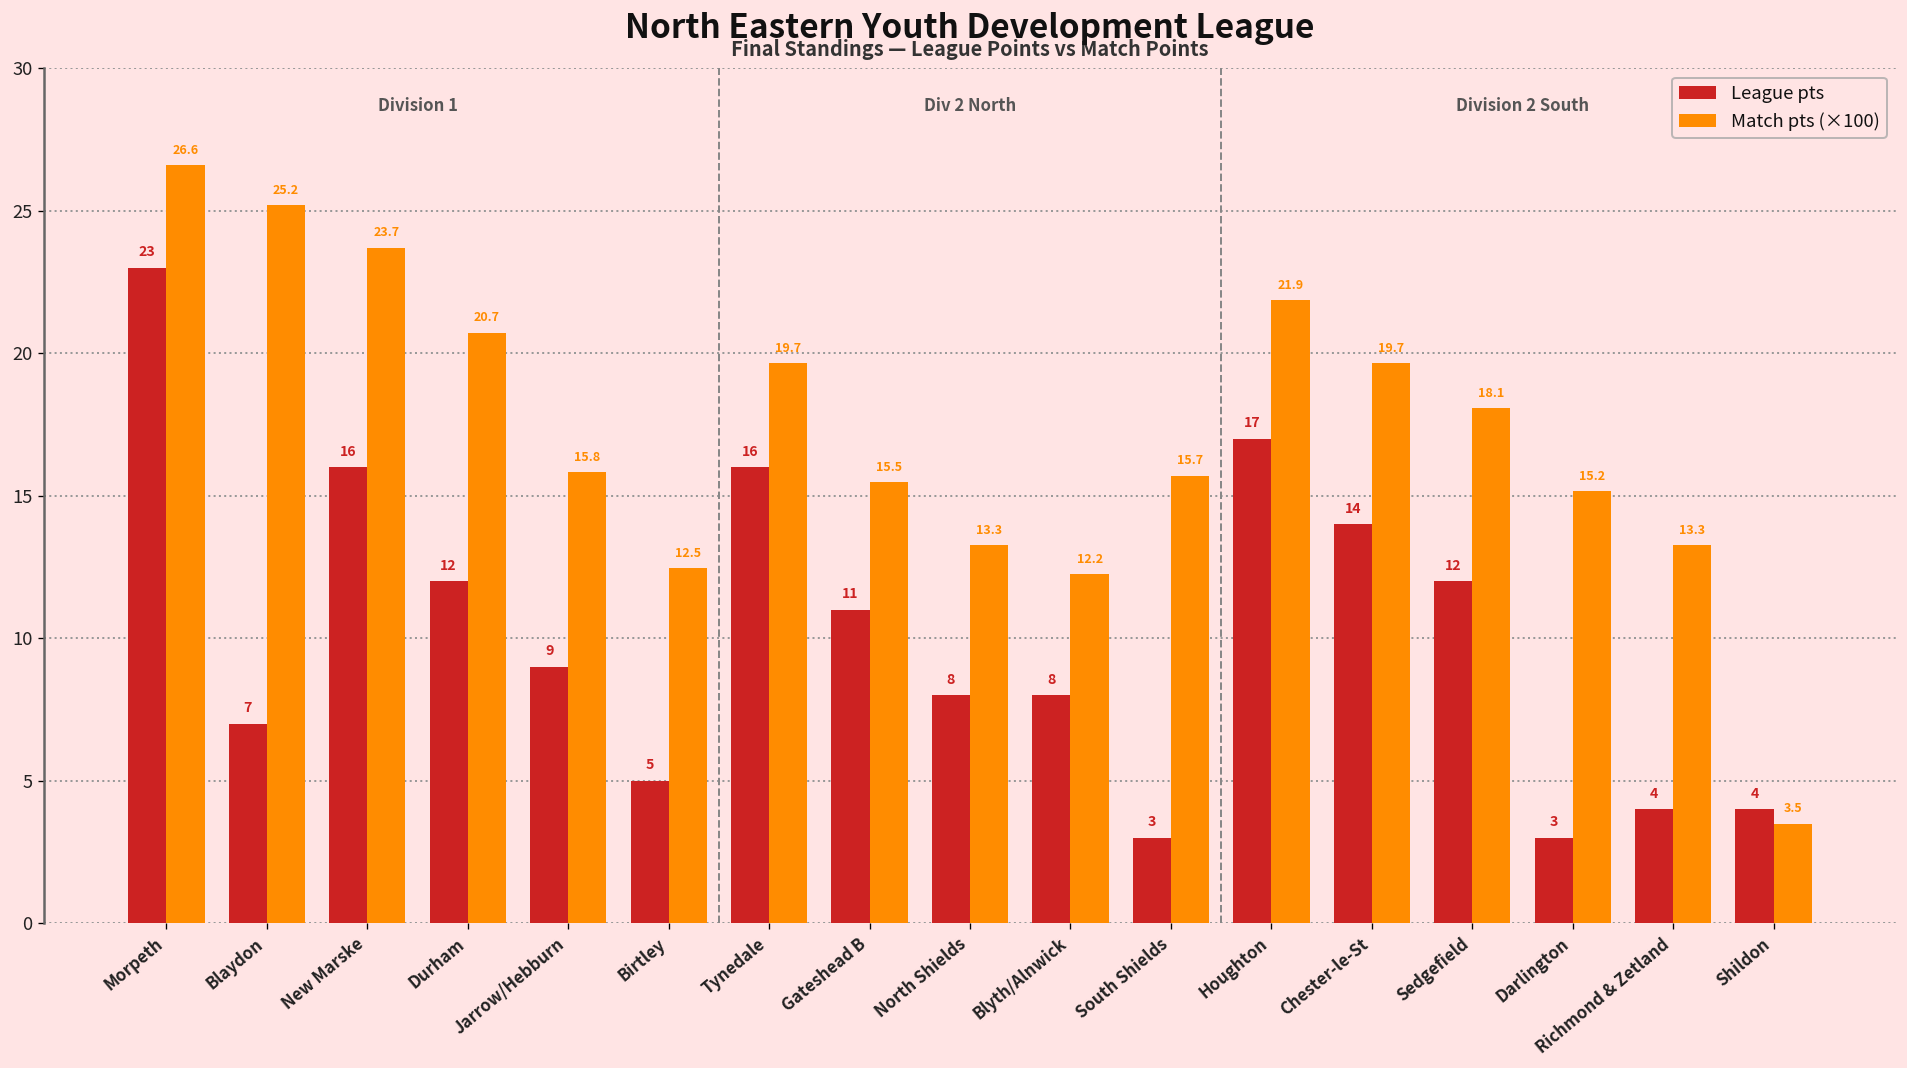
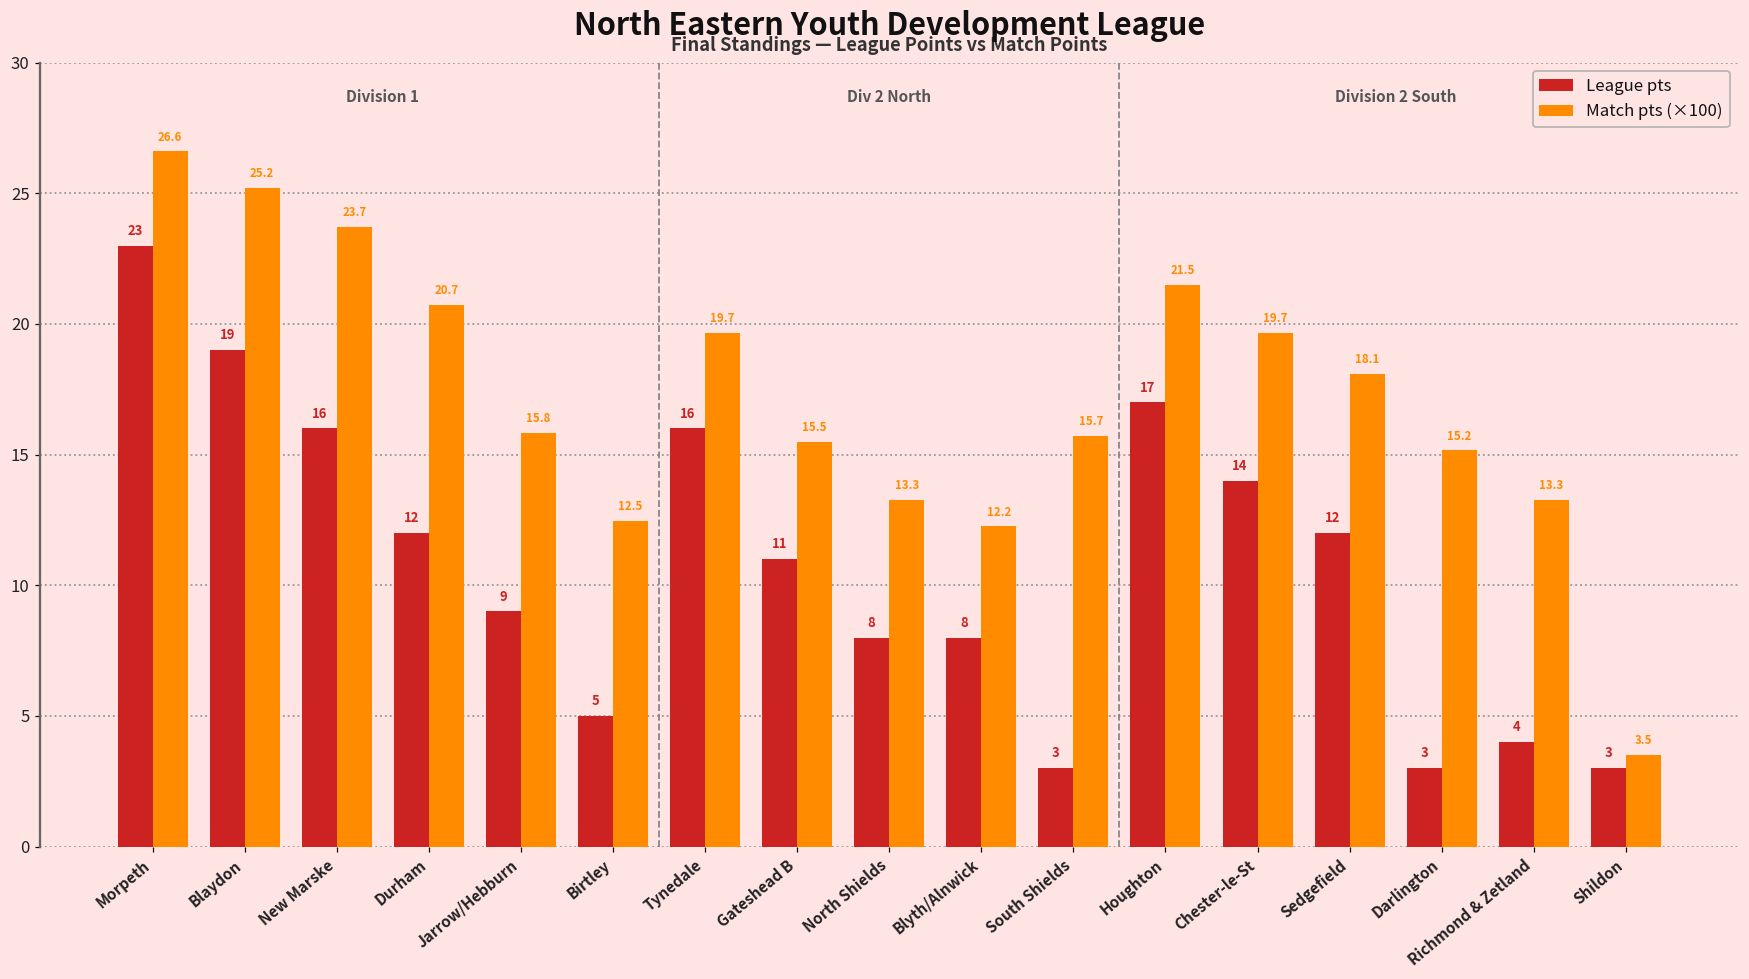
  {
    "League pts": {
      "Morpeth": 23,
-     "Blaydon": 7,
+     "Blaydon": 19,
      "New Marske": 16,
      "Durham": 12,
      "Jarrow/Hebburn": 9,
      "Birtley": 5,
      "Tynedale": 16,
      "Gateshead B": 11,
      "North Shields": 8,
      "Blyth/Alnwick": 8,
      "South Shields": 3,
      "Houghton": 17,
      "Chester-le-St": 14,
      "Sedgefield": 12,
      "Darlington": 3,
      "Richmond & Zetland": 4,
-     "Shildon": 4
+     "Shildon": 3
    },
    "Match pts (×100)": {
      "Morpeth": 26.6,
      "Blaydon": 25.2,
      "New Marske": 23.7,
      "Durham": 20.7,
      "Jarrow/Hebburn": 15.8,
      "Birtley": 12.5,
      "Tynedale": 19.7,
      "Gateshead B": 15.5,
      "North Shields": 13.3,
      "Blyth/Alnwick": 12.2,
      "South Shields": 15.7,
-     "Houghton": 21.9,
+     "Houghton": 21.5,
      "Chester-le-St": 19.7,
      "Sedgefield": 18.1,
      "Darlington": 15.2,
      "Richmond & Zetland": 13.3,
      "Shildon": 3.5
    }
  }
